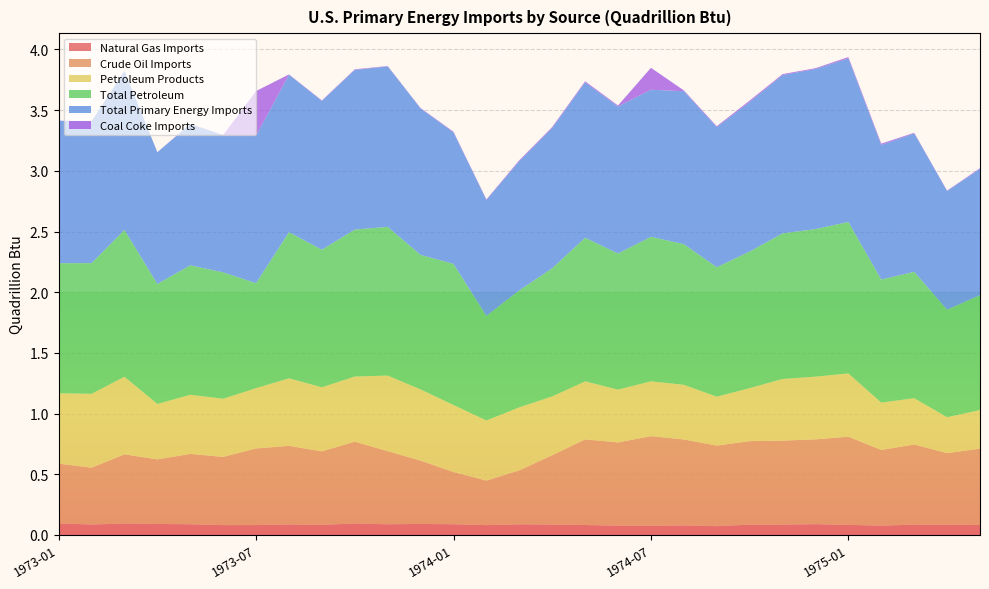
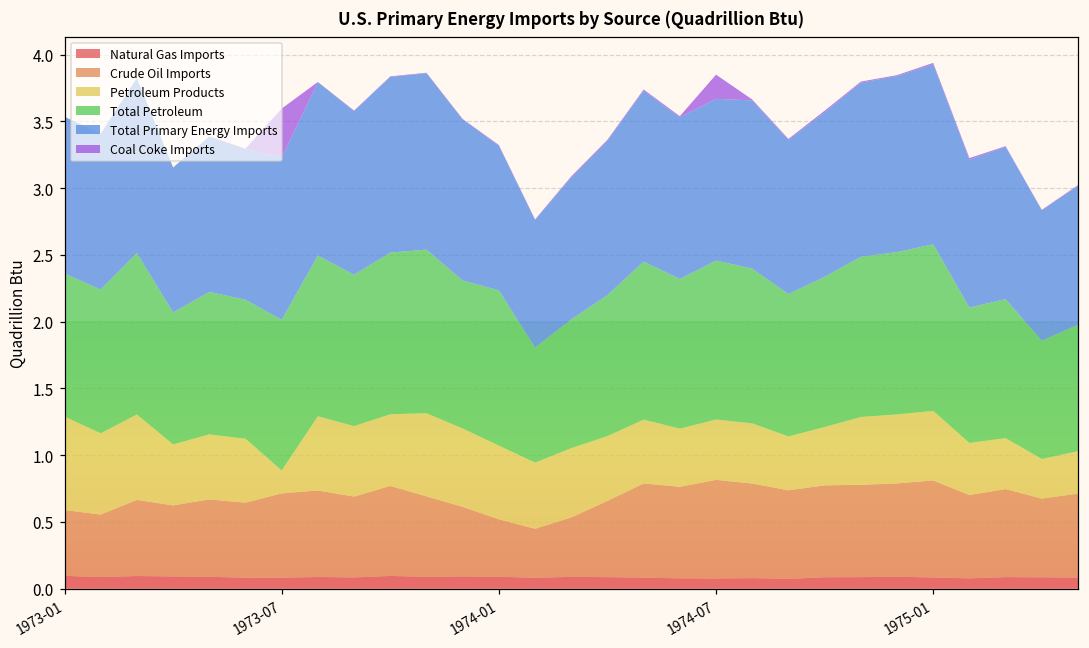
  {
    "Petroleum Products": {
-     "1973-01": 0.58,
-     "1973-07": 0.50,
+     "1973-01": 0.70,
+     "1973-07": 0.17,
      "1974-01": 0.55,
      "1974-07": 0.45,
      "1975-01": 0.52
    },
    "Total Petroleum": {
      "1973-01": 1.07,
-     "1973-07": 0.87,
+     "1973-07": 1.13,
      "1974-01": 1.16,
      "1974-07": 1.19,
      "1975-01": 1.25
    },
    "Total Primary Energy Imports": {
      "1973-07": 1.22,
      "1974-07": 1.21
    },
    "Coal Coke Imports": {
      "1974-07": 0.18
    }
  }
